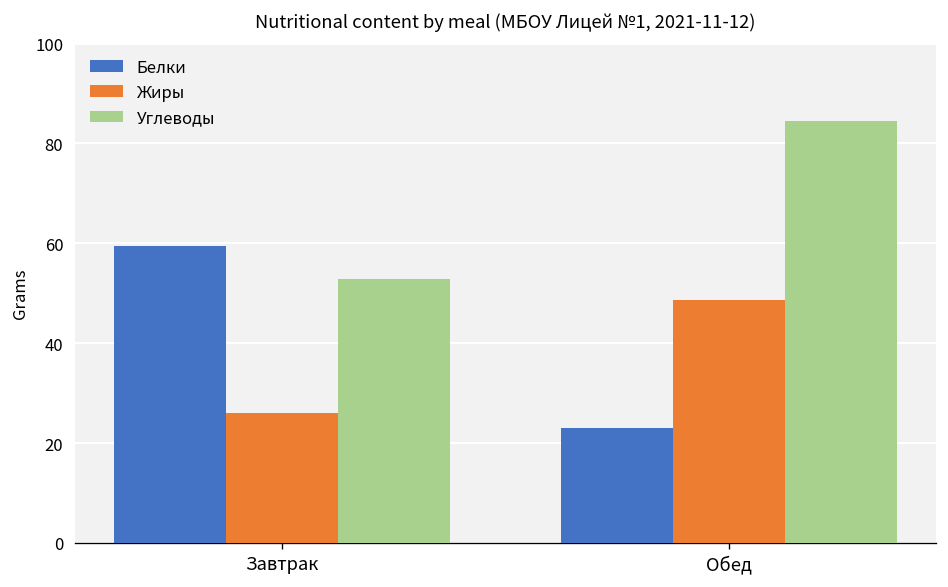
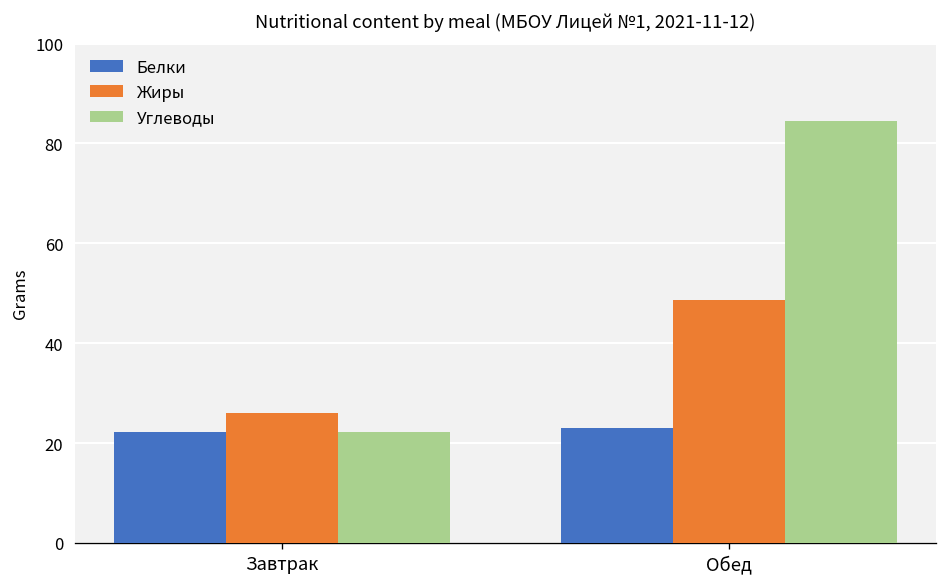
  {
    "Белки": {
-     "Завтрак": 59,
+     "Завтрак": 22,
      "Обед": 23
    },
    "Жиры": {
      "Завтрак": 26,
      "Обед": 49
    },
    "Углеводы": {
-     "Завтрак": 53,
+     "Завтрак": 22,
      "Обед": 84
    }
  }
